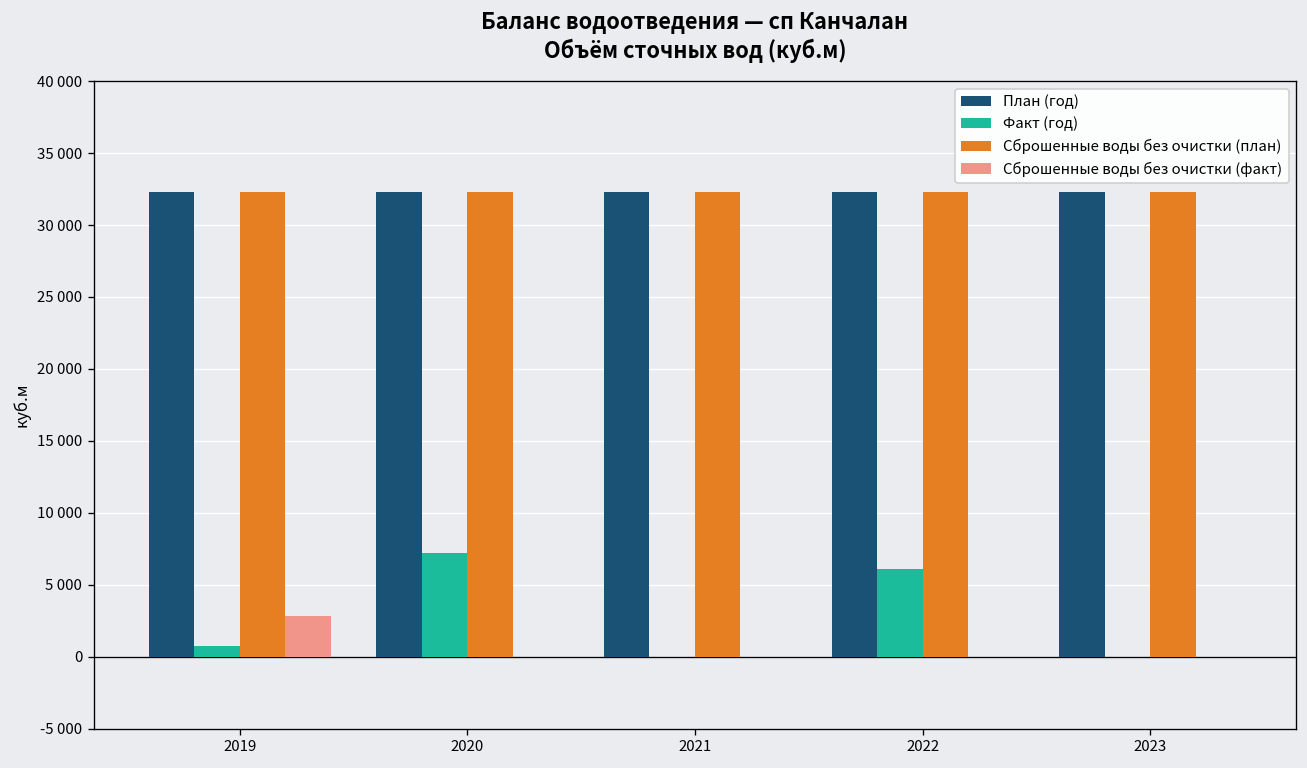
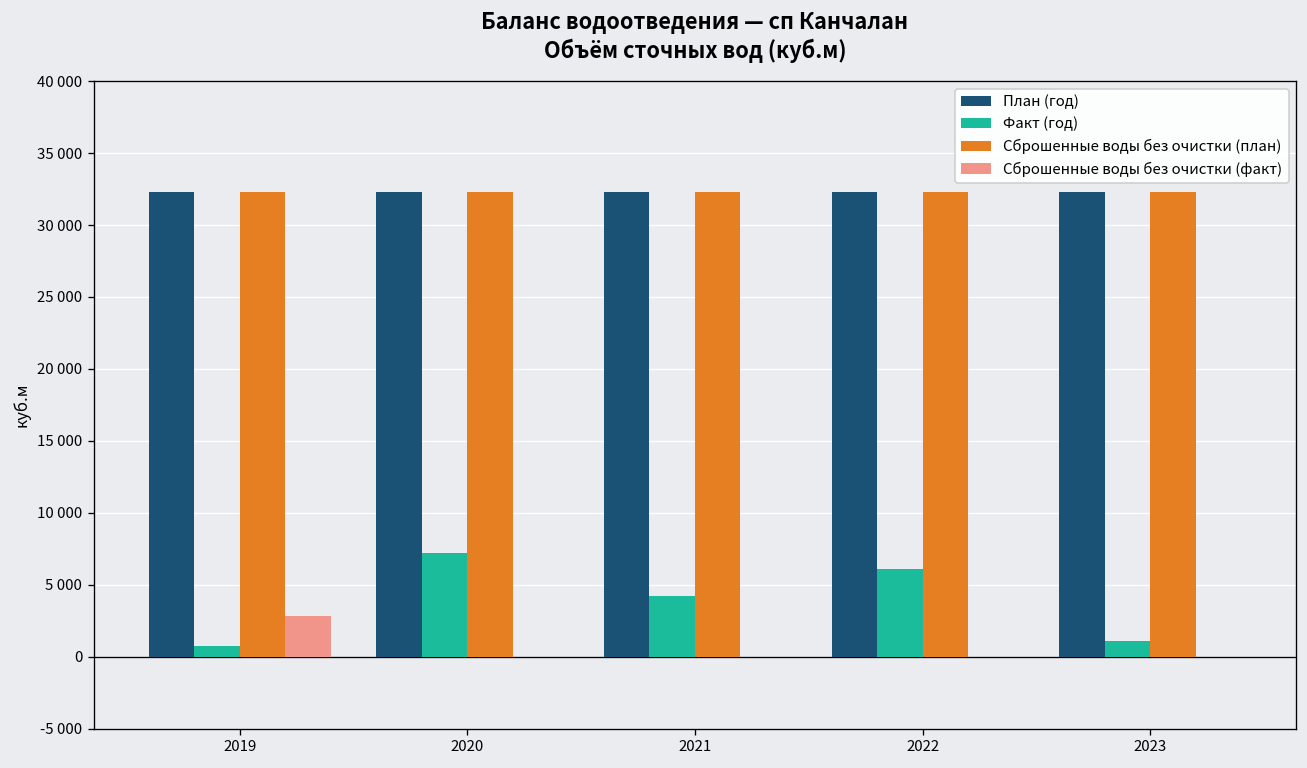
  {
    "План (год)": {
      "2019": 32300,
      "2020": 32300,
      "2021": 32300,
      "2022": 32300,
      "2023": 32300
    },
    "Факт (год)": {
      "2019": 700,
      "2020": 7200,
-     "2021": 0,
+     "2021": 4200,
      "2022": 6100,
-     "2023": 0
+     "2023": 1100
    },
    "Сброшенные воды без очистки (план)": {
      "2019": 32300,
      "2020": 32300,
      "2021": 32300,
      "2022": 32300,
      "2023": 32300
    },
    "Сброшенные воды без очистки (факт)": {
      "2019": 2900,
      "2020": 0,
      "2021": 0,
      "2022": 0,
      "2023": 0
    }
  }
